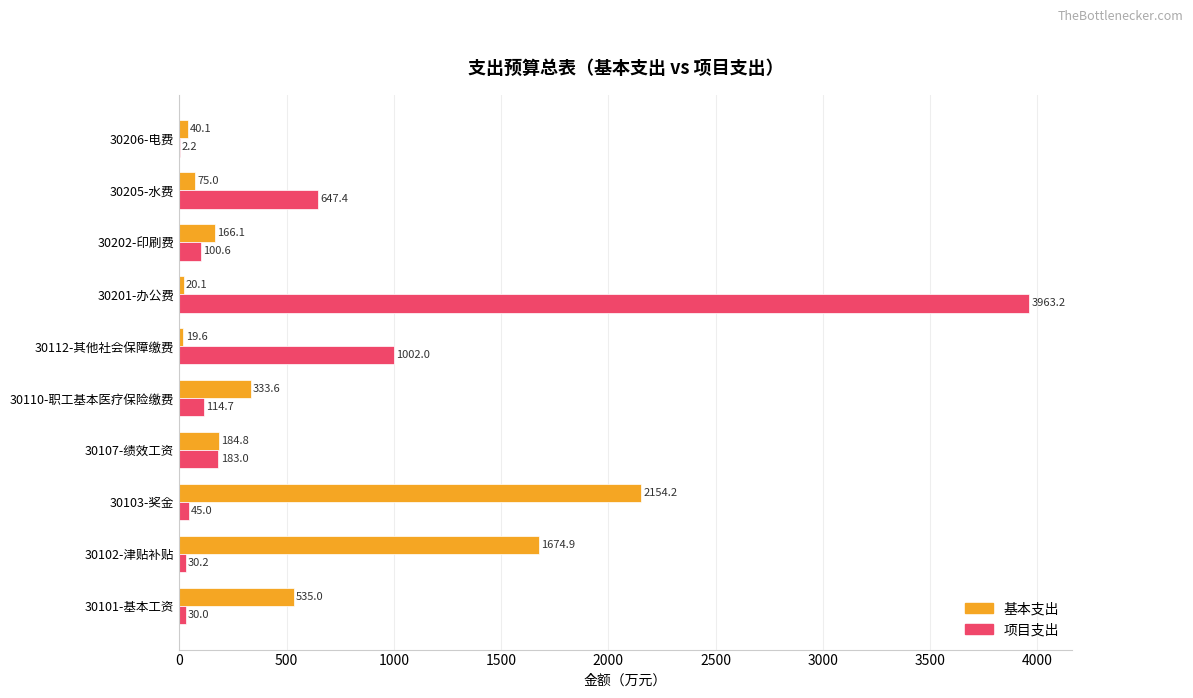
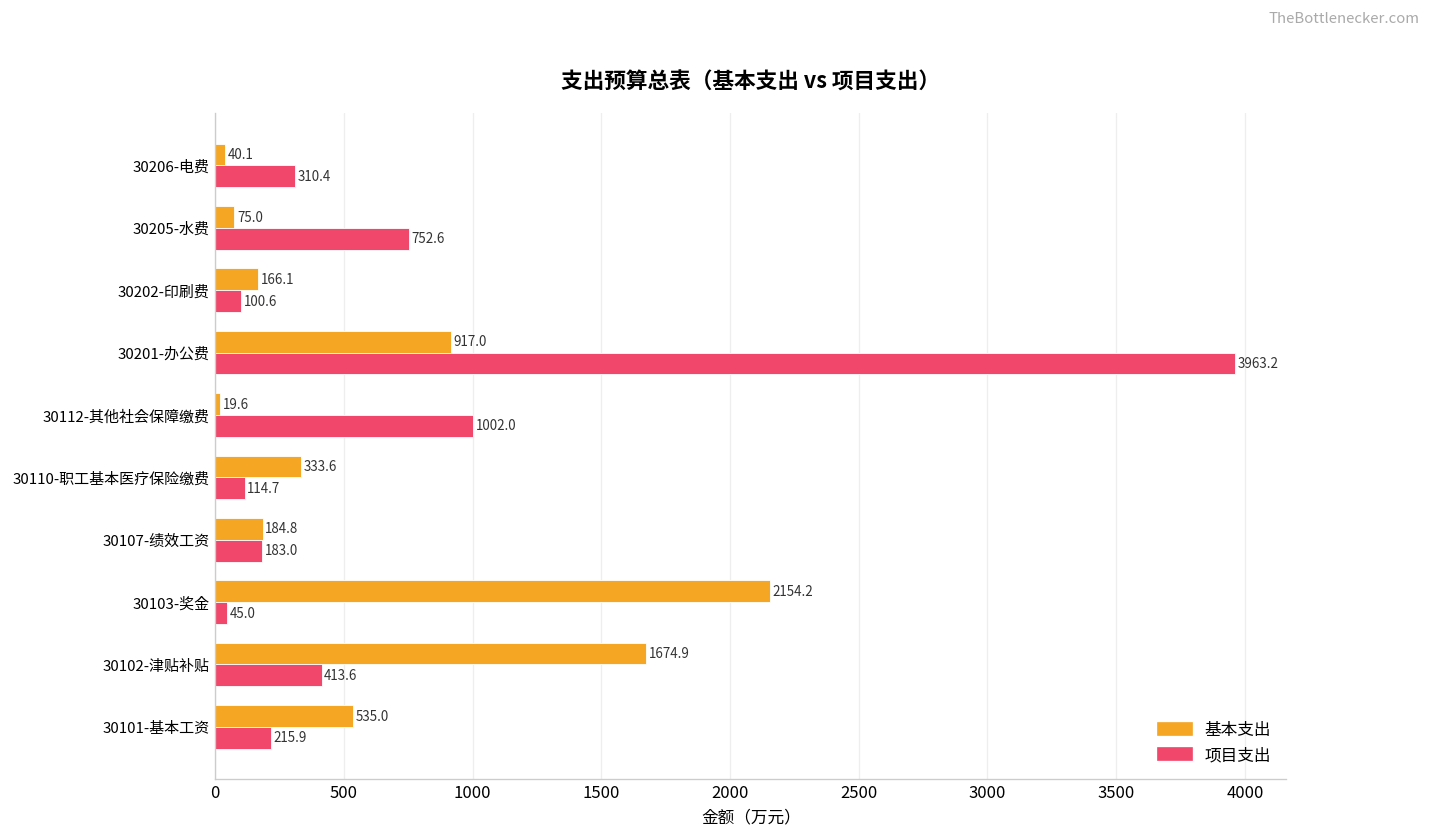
  {
    "基本支出": {
      "30206-电费": 40.1,
      "30205-水费": 75.0,
      "30202-印刷费": 166.1,
-     "30201-办公费": 20.1,
+     "30201-办公费": 917.0,
      "30112-其他社会保障缴费": 19.6,
      "30110-职工基本医疗保险缴费": 333.6,
      "30107-绩效工资": 184.8,
      "30103-奖金": 2154.2,
      "30102-津贴补贴": 1674.9,
      "30101-基本工资": 535.0
    },
    "项目支出": {
-     "30206-电费": 2.2,
-     "30205-水费": 647.4,
+     "30206-电费": 310.4,
+     "30205-水费": 752.6,
      "30202-印刷费": 100.6,
      "30201-办公费": 3963.2,
      "30112-其他社会保障缴费": 1002.0,
      "30110-职工基本医疗保险缴费": 114.7,
      "30107-绩效工资": 183.0,
      "30103-奖金": 45.0,
-     "30102-津贴补贴": 30.2,
-     "30101-基本工资": 30.0
+     "30102-津贴补贴": 413.6,
+     "30101-基本工资": 215.9
    }
  }
